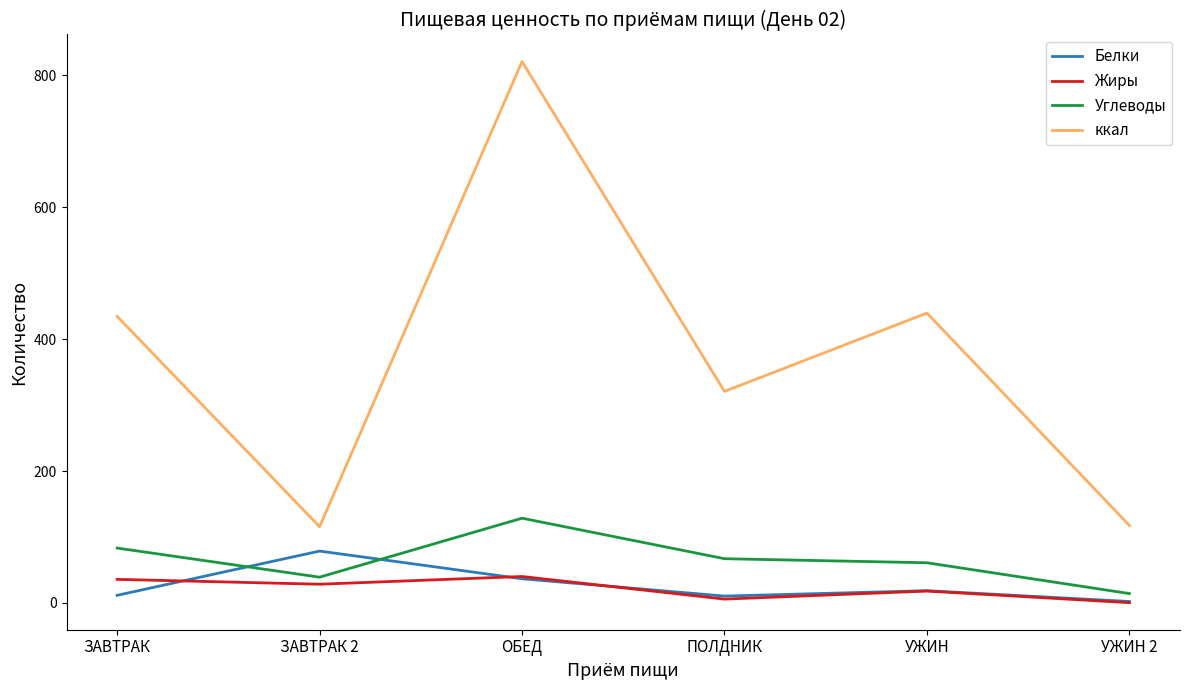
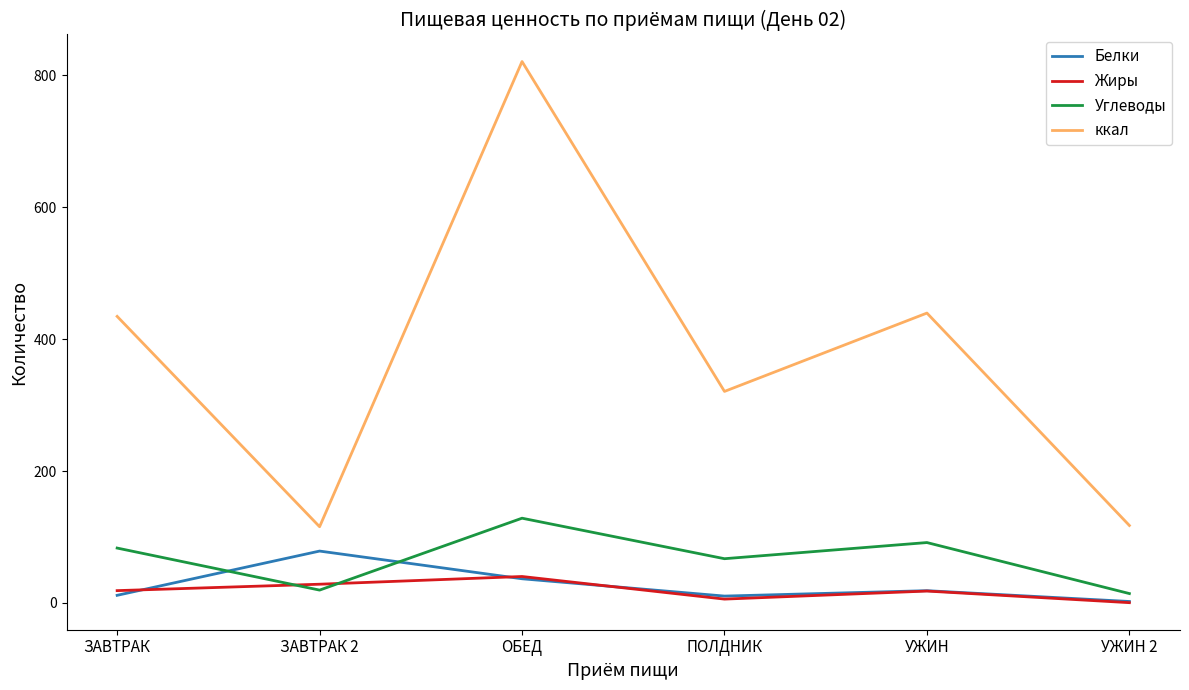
  {
    "Белки": {
      "ЗАВТРАК": 10,
      "ЗАВТРАК 2": 80,
      "ПОЛДНИК": 10
    },
    "Жиры": {
-     "ЗАВТРАК": 40,
+     "ЗАВТРАК": 20,
      "ЗАВТРАК 2": 30,
      "ПОЛДНИК": 10
    },
    "Углеводы": {
      "ЗАВТРАК": 80,
-     "ЗАВТРАК 2": 40,
+     "ЗАВТРАК 2": 20,
      "ОБЕД": 130,
      "ПОЛДНИК": 70,
-     "УЖИН": 60,
+     "УЖИН": 90,
      "УЖИН 2": 10
    },
    "ккал": {
      "ЗАВТРАК": 430,
      "ЗАВТРАК 2": 120,
      "ОБЕД": 820,
      "ПОЛДНИК": 320,
      "УЖИН": 440,
      "УЖИН 2": 120
    }
  }
